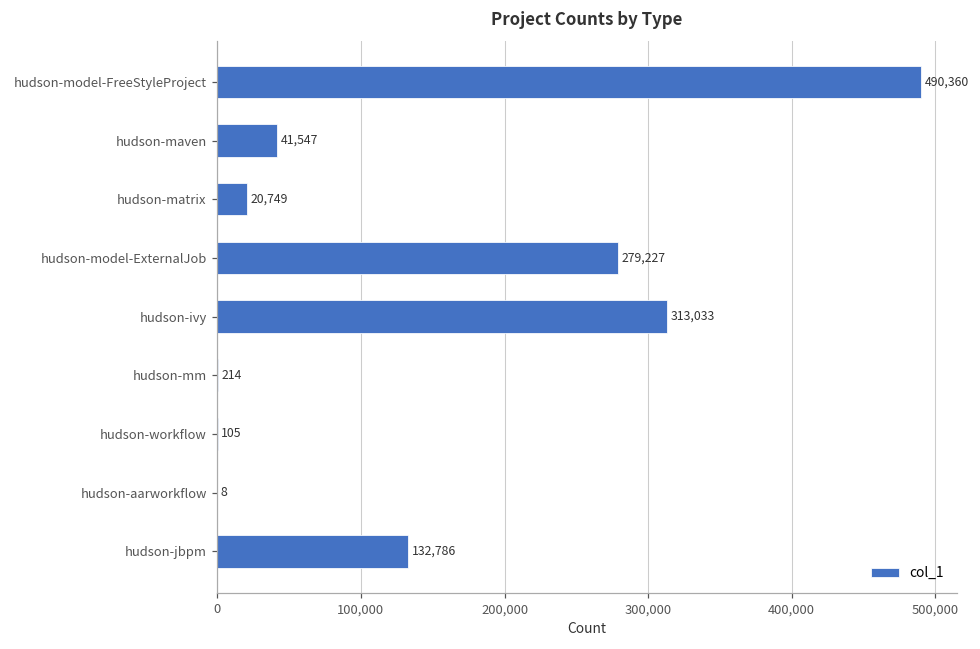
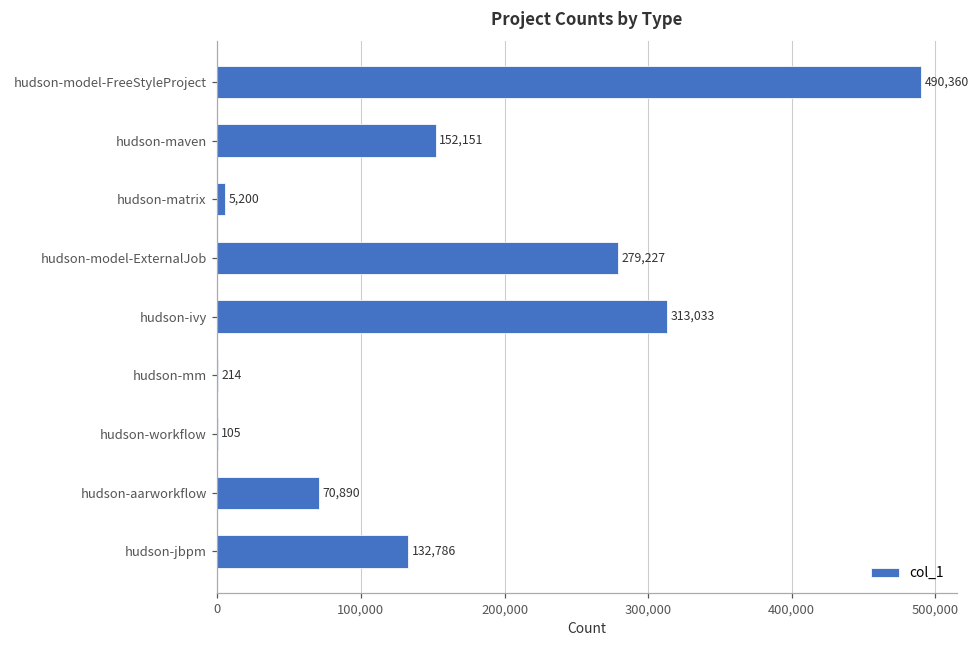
  {
    "hudson-model-FreeStyleProject": "490,360",
-   "hudson-maven": "41,547",
-   "hudson-matrix": "20,749",
+   "hudson-maven": "152,151",
+   "hudson-matrix": "5,200",
    "hudson-model-ExternalJob": "279,227",
    "hudson-ivy": "313,033",
    "hudson-mm": "214",
    "hudson-workflow": "105",
-   "hudson-aarworkflow": "8",
+   "hudson-aarworkflow": "70,890",
    "hudson-jbpm": "132,786"
  }
